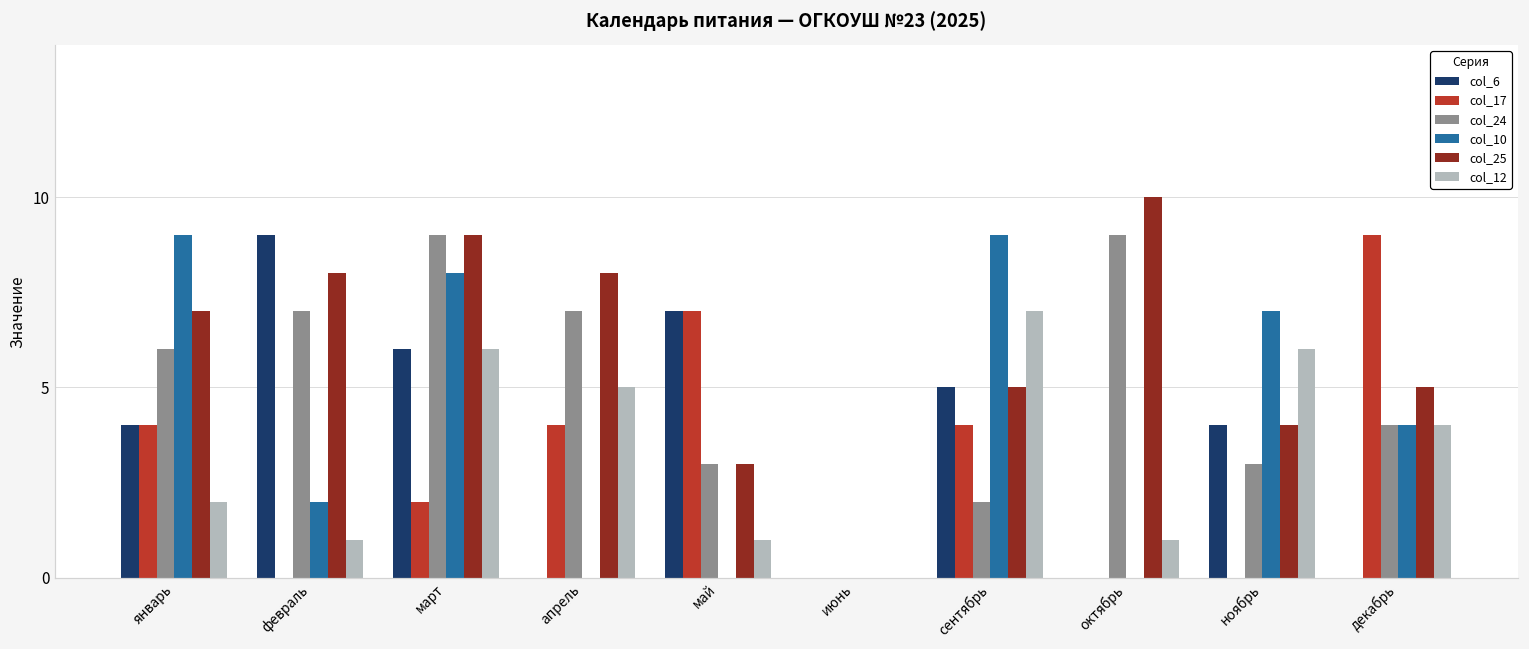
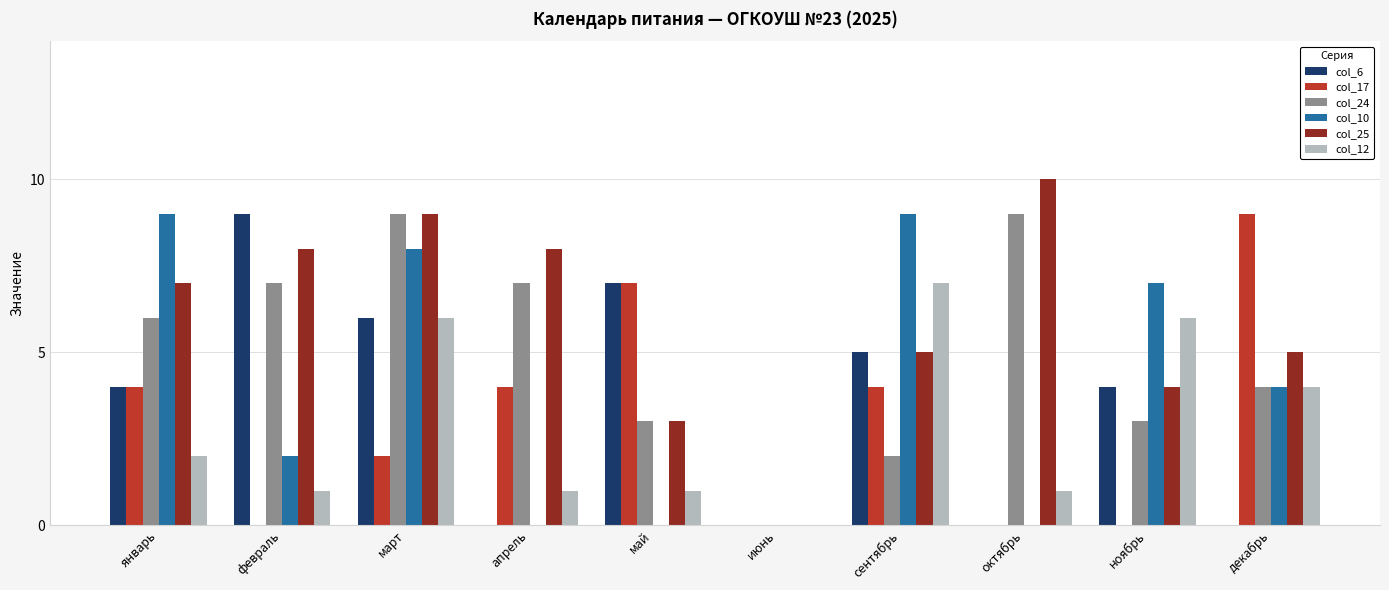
  {
    "col_6": {
      "январь": 4,
      "февраль": 9,
      "март": 6,
      "апрель": 0,
      "май": 7,
      "июнь": 0,
      "сентябрь": 5,
      "октябрь": 0,
      "ноябрь": 4,
      "декабрь": 0
    },
    "col_24": {
      "январь": 6,
      "февраль": 7,
      "март": 9,
      "апрель": 7,
      "май": 3,
      "июнь": 0,
      "сентябрь": 2,
      "октябрь": 9,
      "ноябрь": 3,
      "декабрь": 4
    },
    "col_10": {
      "январь": 9,
      "февраль": 2,
      "март": 8,
      "апрель": 0,
      "май": 0,
      "июнь": 0,
      "сентябрь": 9,
      "октябрь": 0,
      "ноябрь": 7,
      "декабрь": 4
    },
    "col_12": {
      "январь": 2,
      "февраль": 1,
      "март": 6,
-     "апрель": 5,
+     "апрель": 1,
      "май": 1,
      "июнь": 0,
      "сентябрь": 7,
      "октябрь": 1,
      "ноябрь": 6,
      "декабрь": 4
    }
  }
